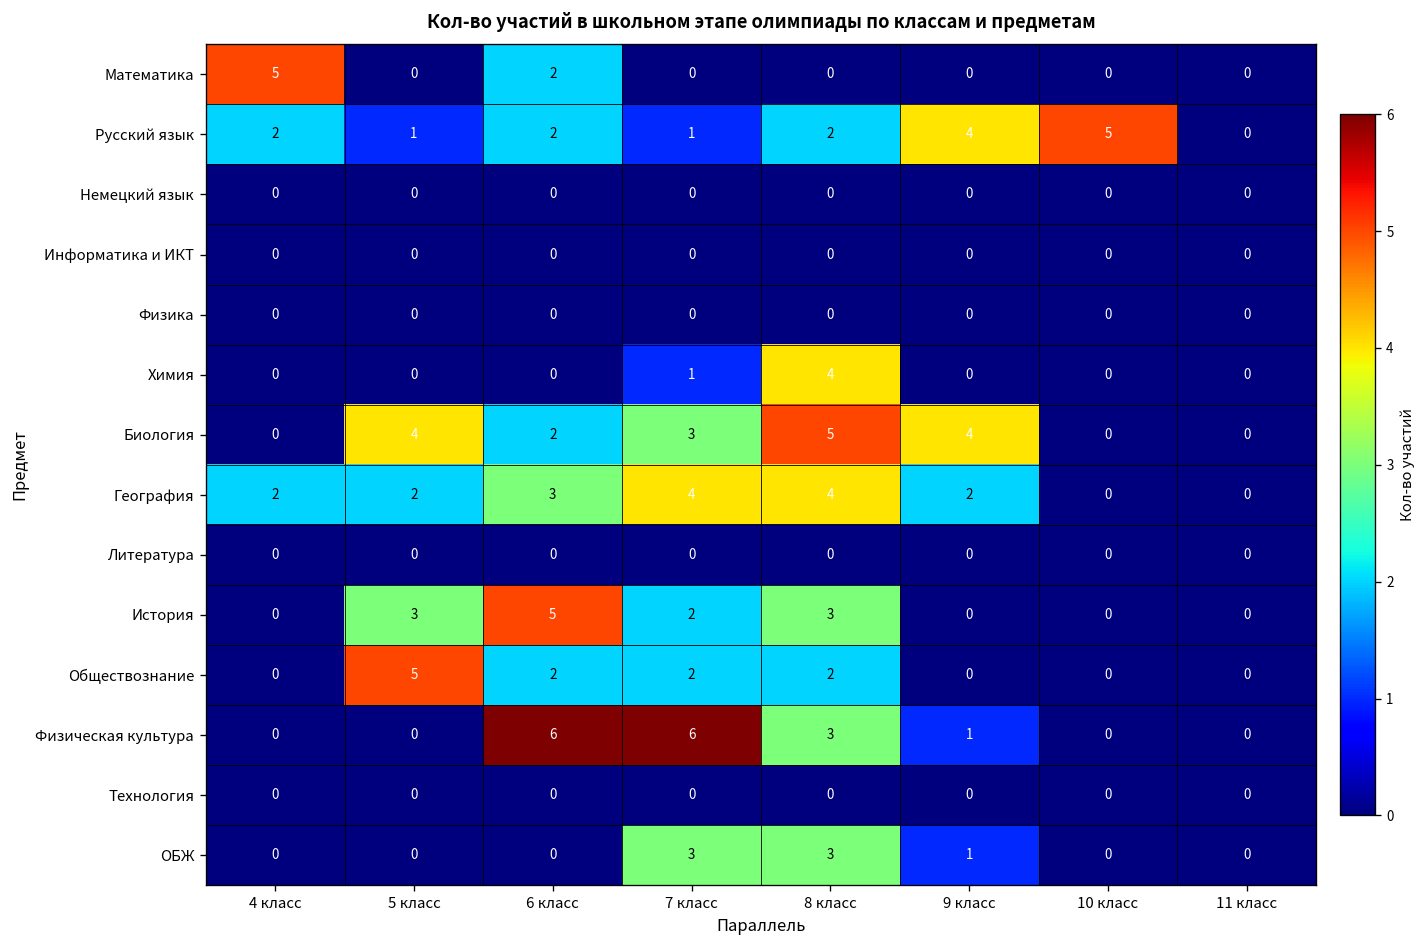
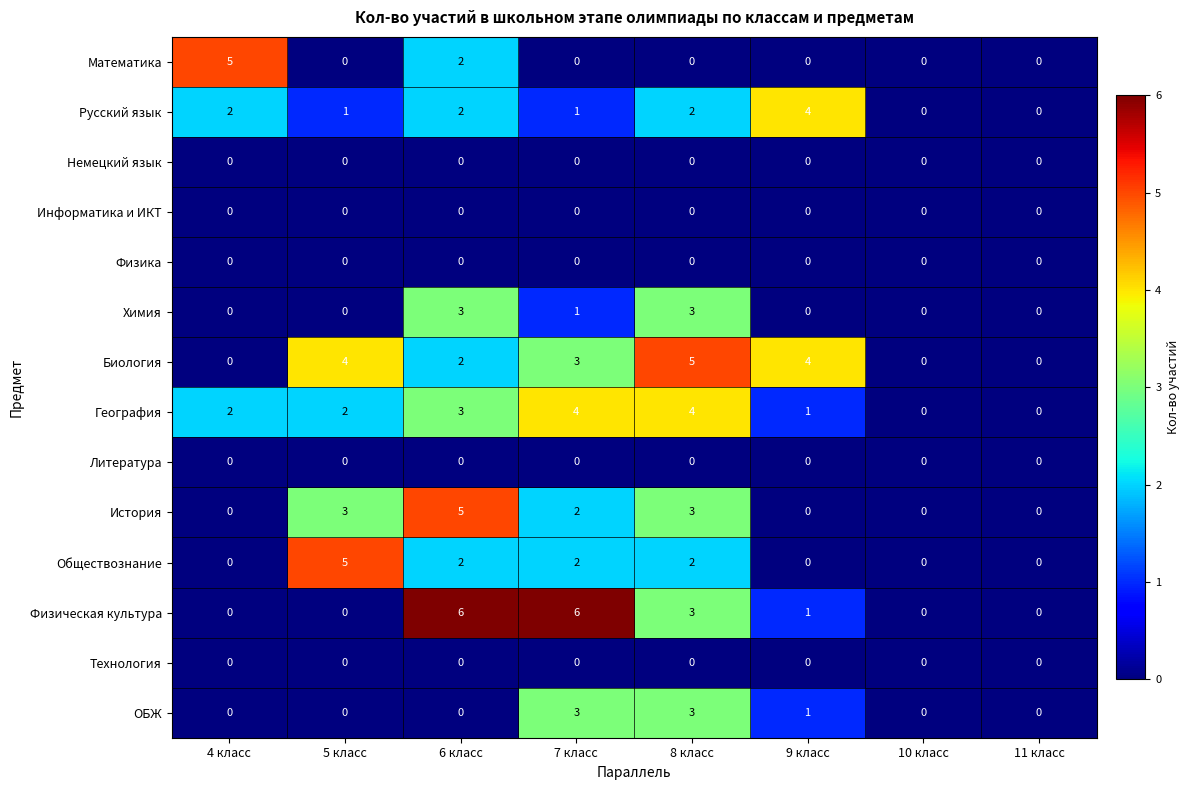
  {
    "Математика": {
      "4 класс": 5,
      "5 класс": 0,
      "6 класс": 2,
      "7 класс": 0,
      "8 класс": 0,
      "9 класс": 0,
      "10 класс": 0,
      "11 класс": 0
    },
    "Русский язык": {
      "4 класс": 2,
      "5 класс": 1,
      "6 класс": 2,
      "7 класс": 1,
      "8 класс": 2,
      "9 класс": 4,
-     "10 класс": 5,
+     "10 класс": 0,
      "11 класс": 0
    },
    "Немецкий язык": {
      "4 класс": 0,
      "5 класс": 0,
      "6 класс": 0,
      "7 класс": 0,
      "8 класс": 0,
      "9 класс": 0,
      "10 класс": 0,
      "11 класс": 0
    },
    "Информатика и ИКТ": {
      "4 класс": 0,
      "5 класс": 0,
      "6 класс": 0,
      "7 класс": 0,
      "8 класс": 0,
      "9 класс": 0,
      "10 класс": 0,
      "11 класс": 0
    },
    "Физика": {
      "4 класс": 0,
      "5 класс": 0,
      "6 класс": 0,
      "7 класс": 0,
      "8 класс": 0,
      "9 класс": 0,
      "10 класс": 0,
      "11 класс": 0
    },
    "Химия": {
      "4 класс": 0,
      "5 класс": 0,
-     "6 класс": 0,
+     "6 класс": 3,
      "7 класс": 1,
-     "8 класс": 4,
+     "8 класс": 3,
      "9 класс": 0,
      "10 класс": 0,
      "11 класс": 0
    },
    "Биология": {
      "4 класс": 0,
      "5 класс": 4,
      "6 класс": 2,
      "7 класс": 3,
      "8 класс": 5,
      "9 класс": 4,
      "10 класс": 0,
      "11 класс": 0
    },
    "География": {
      "4 класс": 2,
      "5 класс": 2,
      "6 класс": 3,
      "7 класс": 4,
      "8 класс": 4,
-     "9 класс": 2,
+     "9 класс": 1,
      "10 класс": 0,
      "11 класс": 0
    },
    "Литература": {
      "4 класс": 0,
      "5 класс": 0,
      "6 класс": 0,
      "7 класс": 0,
      "8 класс": 0,
      "9 класс": 0,
      "10 класс": 0,
      "11 класс": 0
    },
    "История": {
      "4 класс": 0,
      "5 класс": 3,
      "6 класс": 5,
      "7 класс": 2,
      "8 класс": 3,
      "9 класс": 0,
      "10 класс": 0,
      "11 класс": 0
    },
    "Обществознание": {
      "4 класс": 0,
      "5 класс": 5,
      "6 класс": 2,
      "7 класс": 2,
      "8 класс": 2,
      "9 класс": 0,
      "10 класс": 0,
      "11 класс": 0
    },
    "Физическая культура": {
      "4 класс": 0,
      "5 класс": 0,
      "6 класс": 6,
      "7 класс": 6,
      "8 класс": 3,
      "9 класс": 1,
      "10 класс": 0,
      "11 класс": 0
    },
    "Технология": {
      "4 класс": 0,
      "5 класс": 0,
      "6 класс": 0,
      "7 класс": 0,
      "8 класс": 0,
      "9 класс": 0,
      "10 класс": 0,
      "11 класс": 0
    },
    "ОБЖ": {
      "4 класс": 0,
      "5 класс": 0,
      "6 класс": 0,
      "7 класс": 3,
      "8 класс": 3,
      "9 класс": 1,
      "10 класс": 0,
      "11 класс": 0
    }
  }
